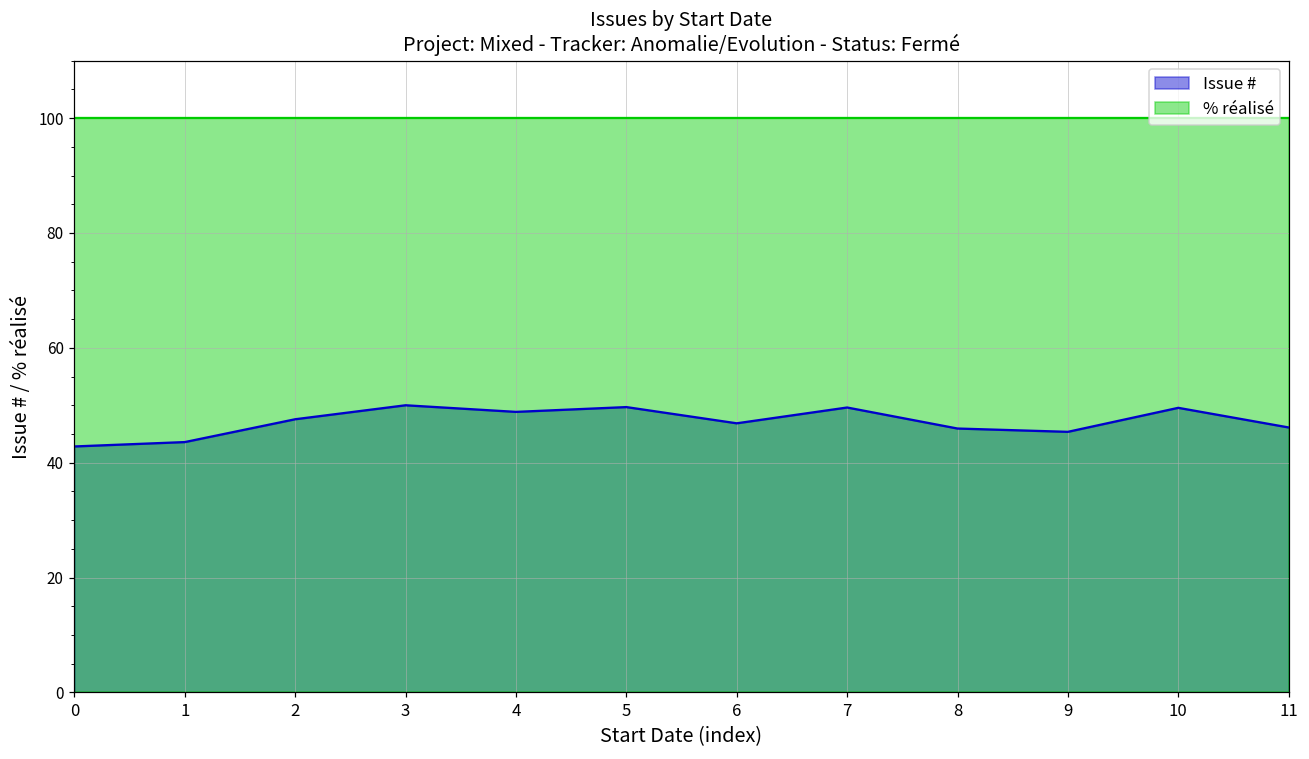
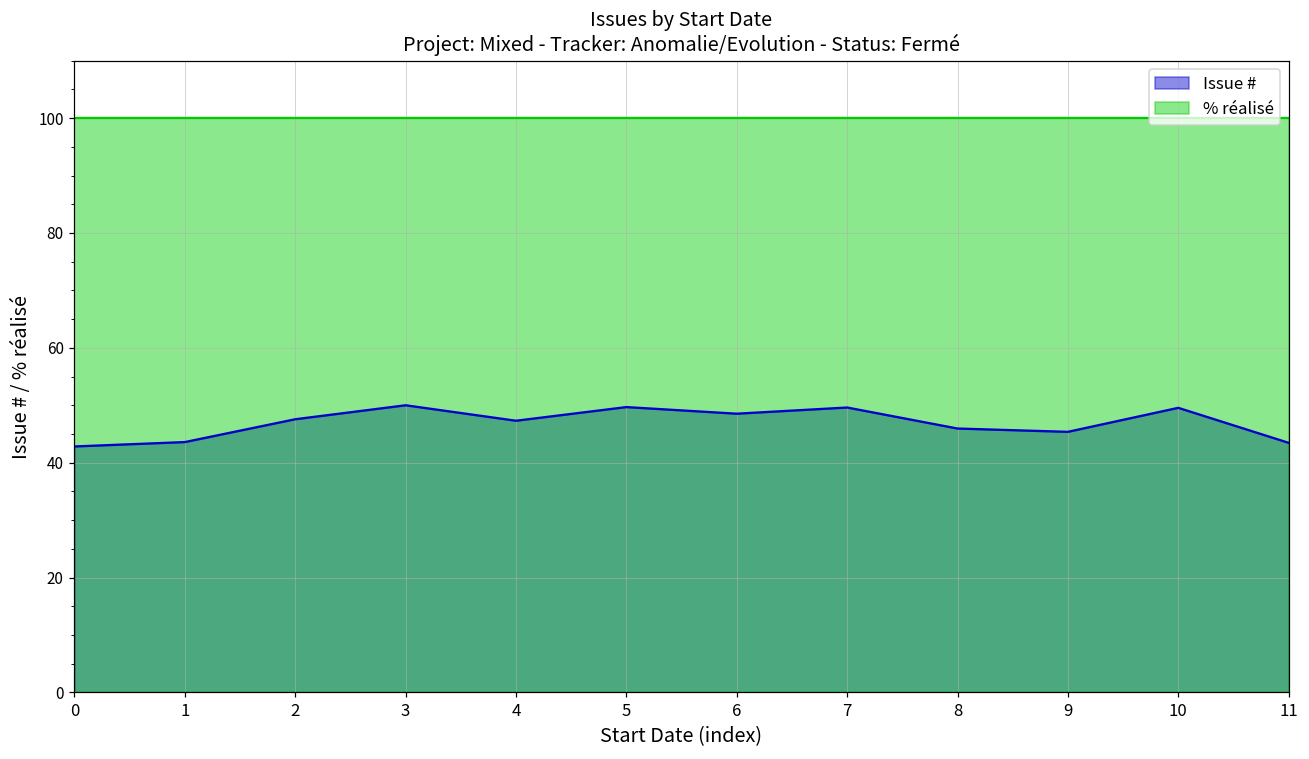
  {
    "Issue #": {
      "0": 43,
      "1": 44,
      "2": 48,
      "3": 50,
-     "4": 49,
+     "4": 47,
      "5": 50,
-     "6": 47,
+     "6": 49,
      "7": 50,
      "8": 46,
      "9": 45,
      "10": 50,
-     "11": 46
+     "11": 43
    },
    "% réalisé": {
      "0": 100,
      "1": 100,
      "2": 100,
      "3": 100,
      "4": 100,
      "5": 100,
      "6": 100,
      "7": 100,
      "8": 100,
      "9": 100,
      "11": 100
    }
  }
